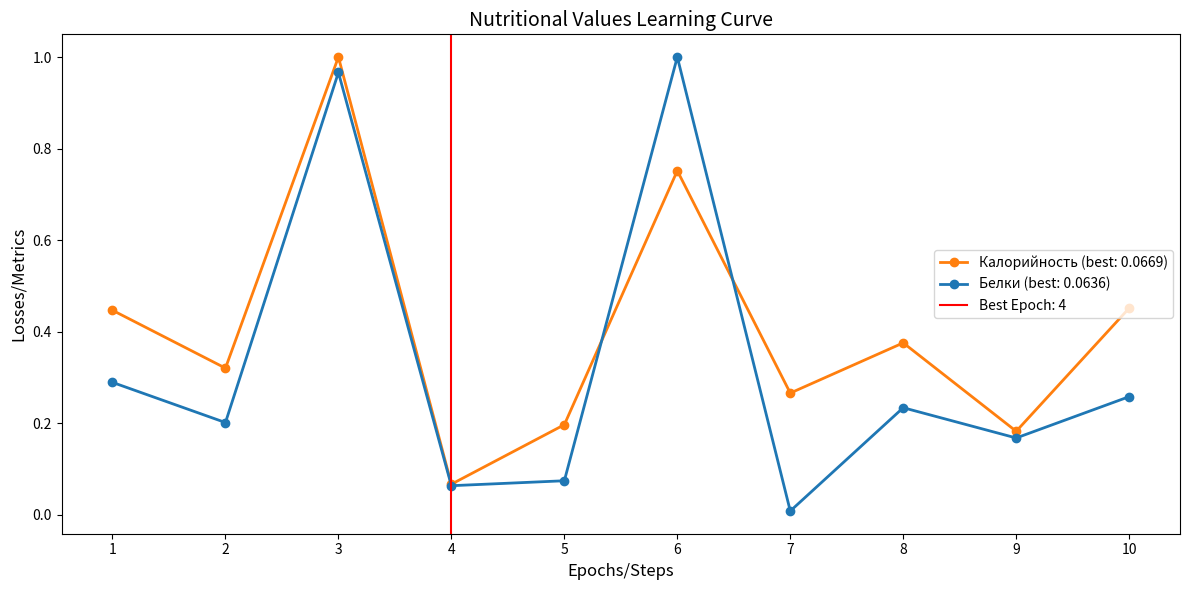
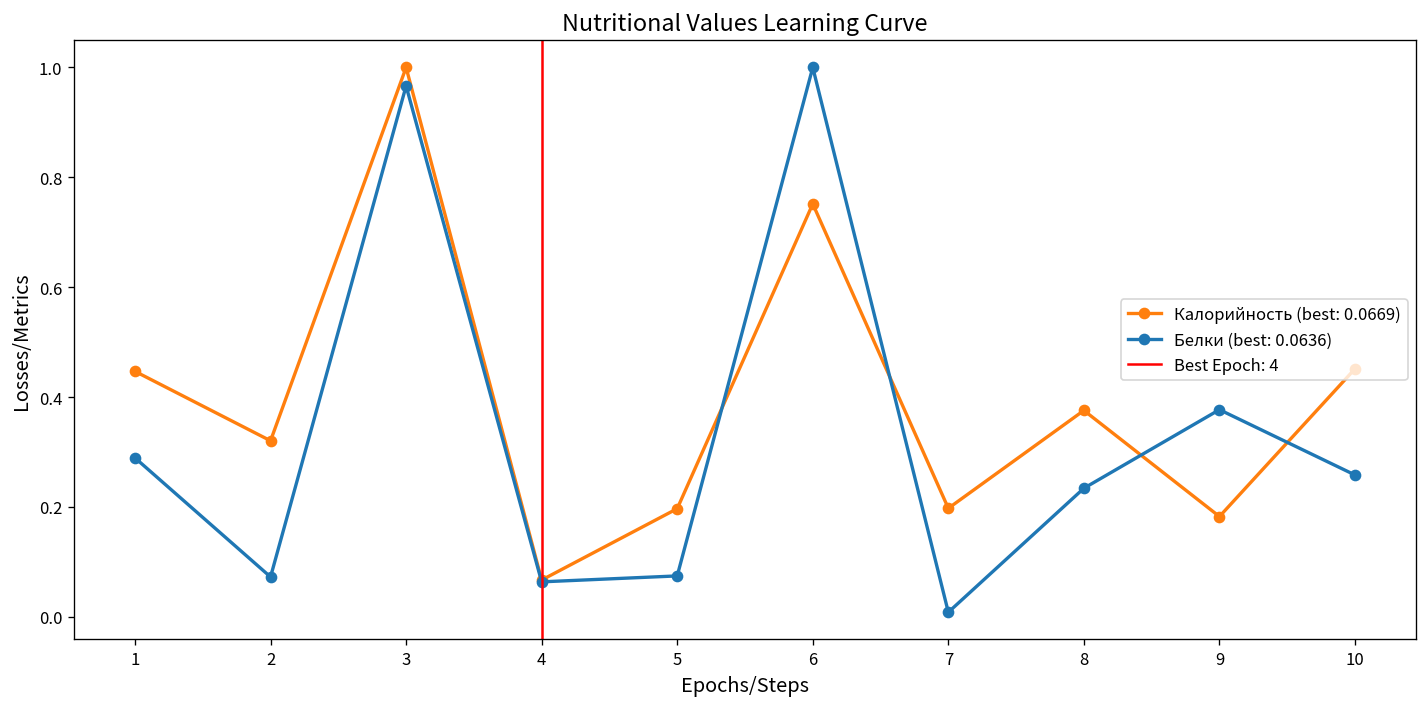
  {
    "Калорийность (best: 0.0669)": {
      "1": 0.45,
      "2": 0.32,
      "3": 1.00,
      "5": 0.20,
      "6": 0.75,
-     "7": 0.27,
+     "7": 0.20,
      "8": 0.38,
      "9": 0.18
    },
    "Белки (best: 0.0636)": {
      "1": 0.29,
-     "2": 0.20,
+     "2": 0.07,
      "3": 0.97,
      "5": 0.07,
      "6": 1.00,
      "7": 0.01,
      "8": 0.23,
-     "9": 0.17,
+     "9": 0.38,
      "10": 0.26
    }
  }
